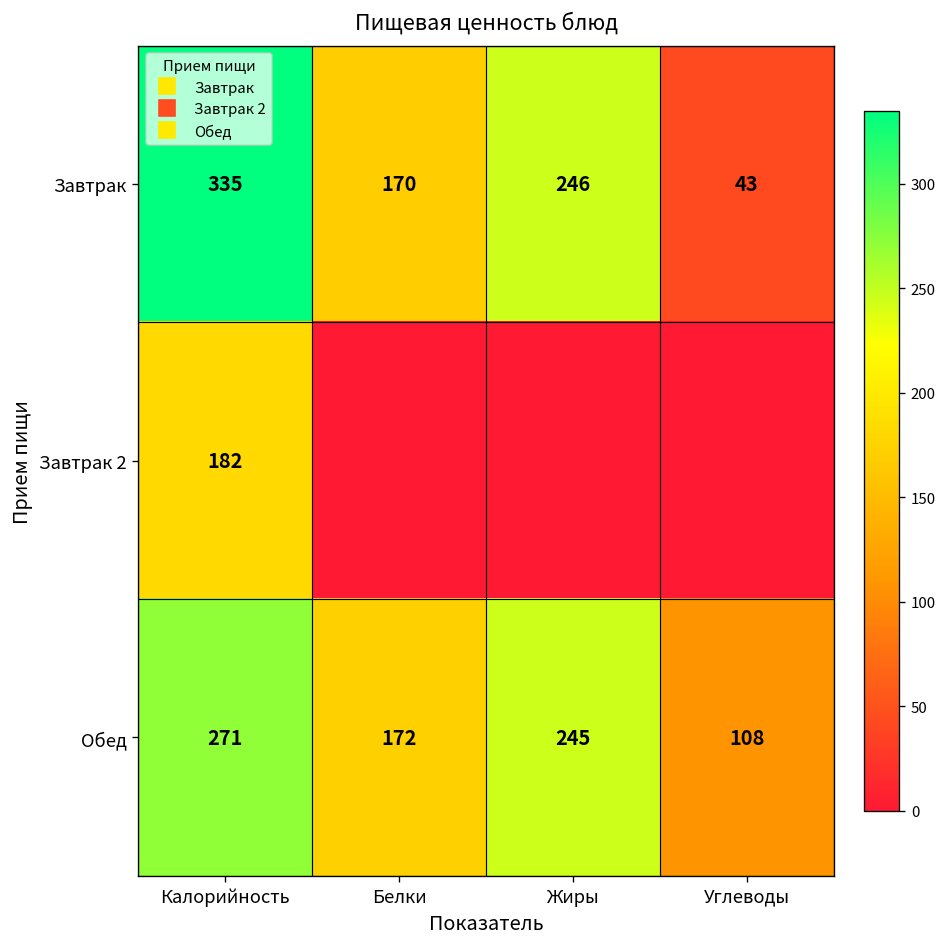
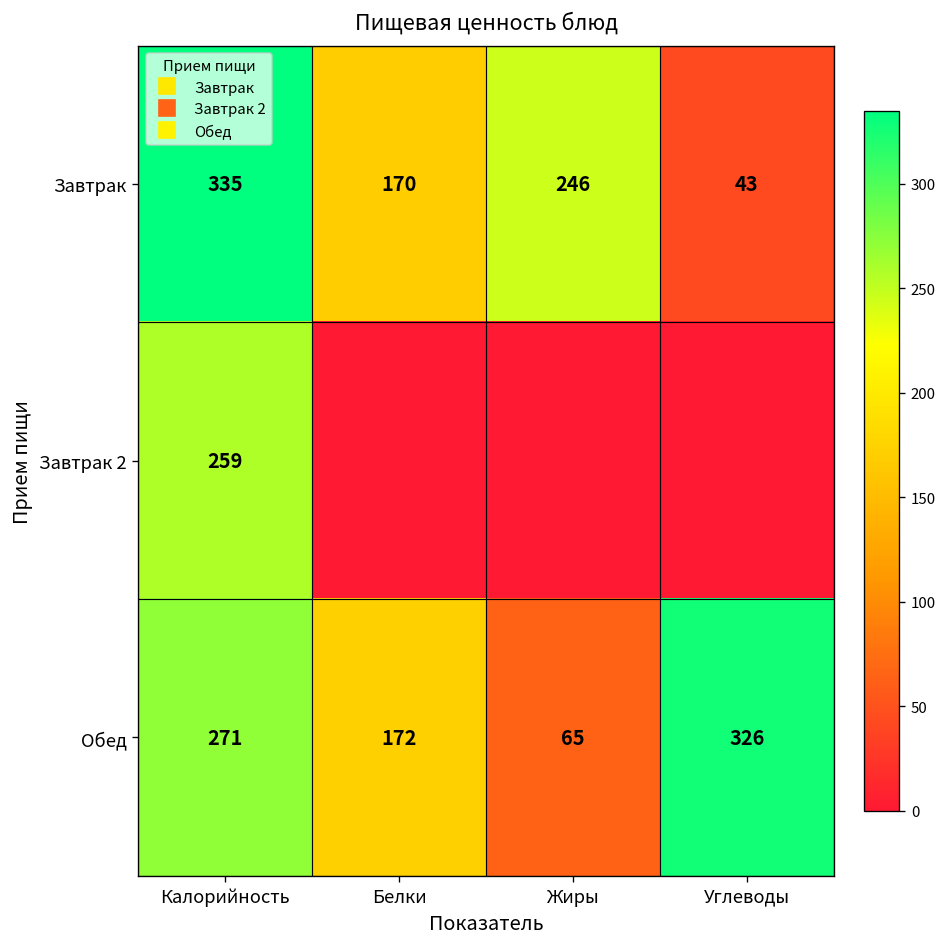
  {
    "Завтрак": {
      "Калорийность": 335,
      "Белки": 170,
      "Жиры": 246,
      "Углеводы": 43
    },
    "Завтрак 2": {
-     "Калорийность": 182
+     "Калорийность": 259
    },
    "Обед": {
      "Калорийность": 271,
      "Белки": 172,
-     "Жиры": 245,
-     "Углеводы": 108
+     "Жиры": 65,
+     "Углеводы": 326
    }
  }
